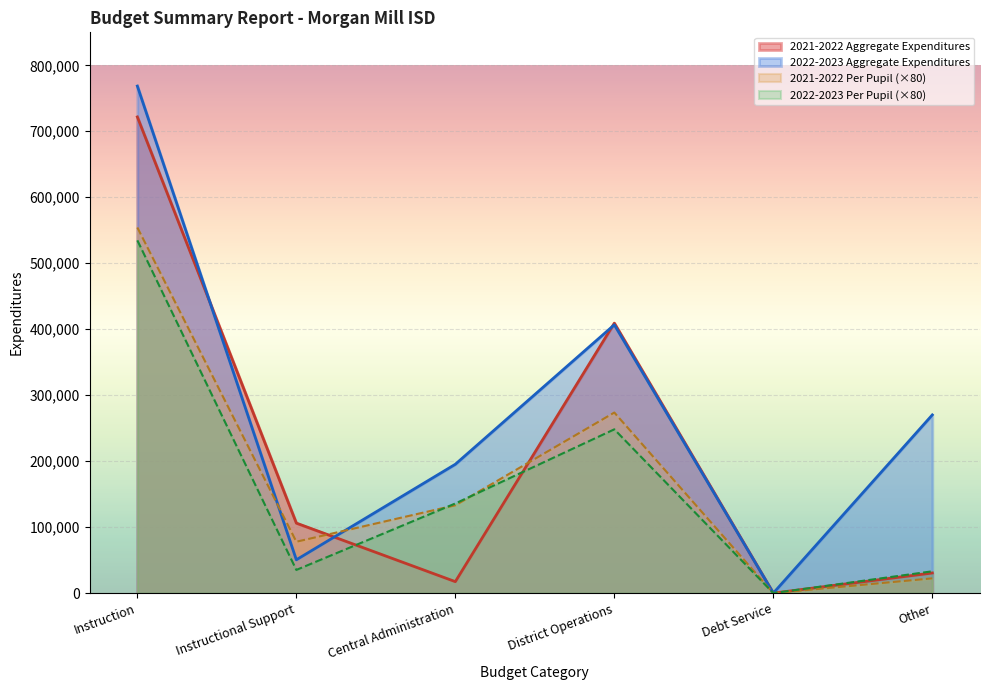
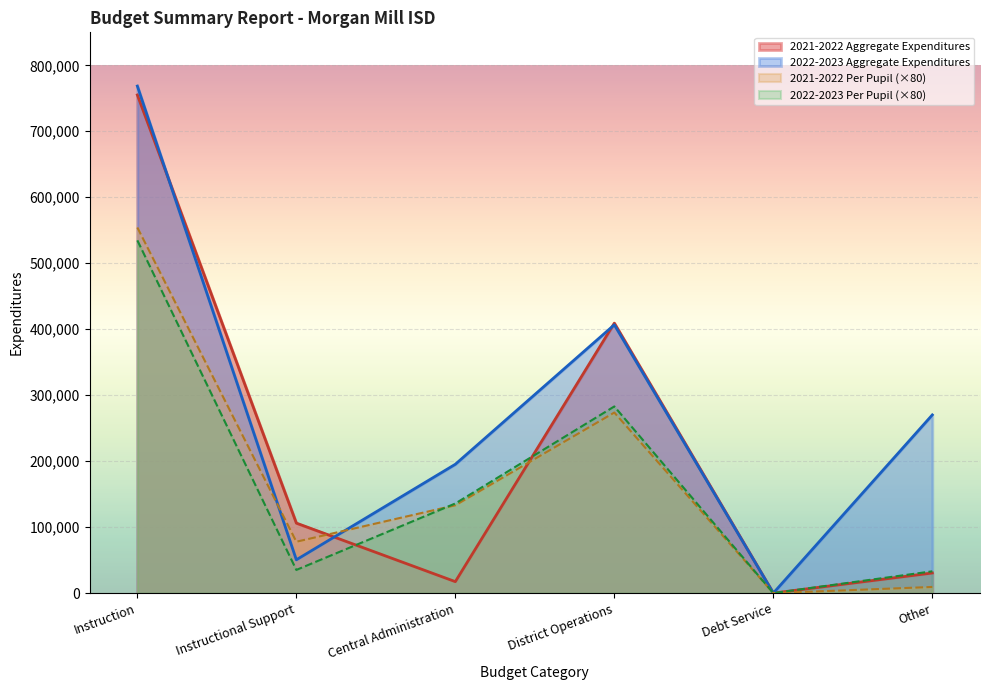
  {
    "2021-2022 Aggregate Expenditures": {
-     "Instruction": "720,000",
+     "Instruction": "760,000",
      "Instructional Support": "110,000",
      "Central Administration": "20,000"
    },
    "2022-2023 Aggregate Expenditures": {
      "Instruction": "770,000",
      "Instructional Support": "50,000",
      "Central Administration": "200,000",
      "Other": "270,000"
    },
    "2021-2022 Per Pupil (×80)": {
      "Instruction": "550,000",
      "Instructional Support": "80,000",
      "District Operations": "270,000",
-     "Other": "20,000"
+     "Other": "10,000"
    },
    "2022-2023 Per Pupil (×80)": {
      "Instruction": "530,000",
      "Instructional Support": "40,000",
-     "District Operations": "250,000"
+     "District Operations": "280,000"
    }
  }
